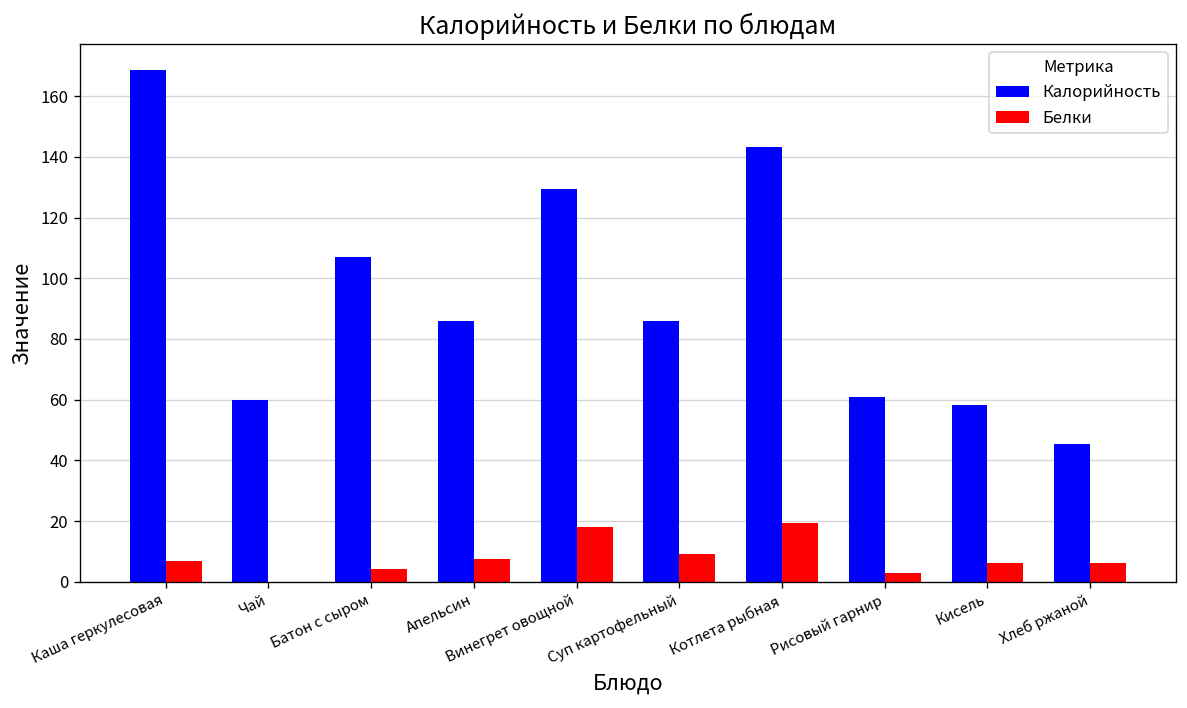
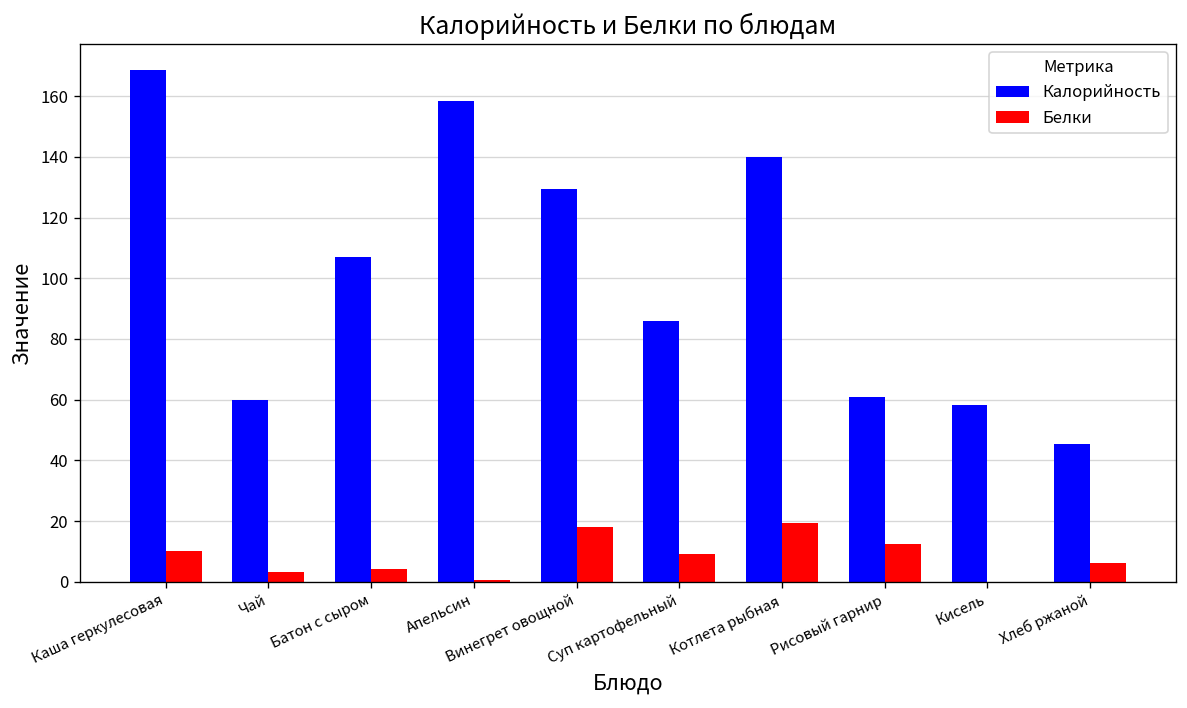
  {
    "Калорийность": {
      "Каша геркулесовая": 169,
      "Чай": 60,
      "Батон с сыром": 107,
-     "Апельсин": 86,
+     "Апельсин": 159,
      "Винегрет овощной": 130,
      "Суп картофельный": 86,
-     "Котлета рыбная": 143,
+     "Котлета рыбная": 140,
      "Рисовый гарнир": 61,
      "Кисель": 58,
      "Хлеб ржаной": 45
    },
    "Белки": {
-     "Каша геркулесовая": 7,
-     "Чай": 0,
+     "Каша геркулесовая": 10,
+     "Чай": 3,
      "Батон с сыром": 4,
-     "Апельсин": 8,
+     "Апельсин": 1,
      "Винегрет овощной": 18,
      "Суп картофельный": 9,
      "Котлета рыбная": 19,
-     "Рисовый гарнир": 3,
-     "Кисель": 6,
+     "Рисовый гарнир": 12,
+     "Кисель": 0,
      "Хлеб ржаной": 6
    }
  }
